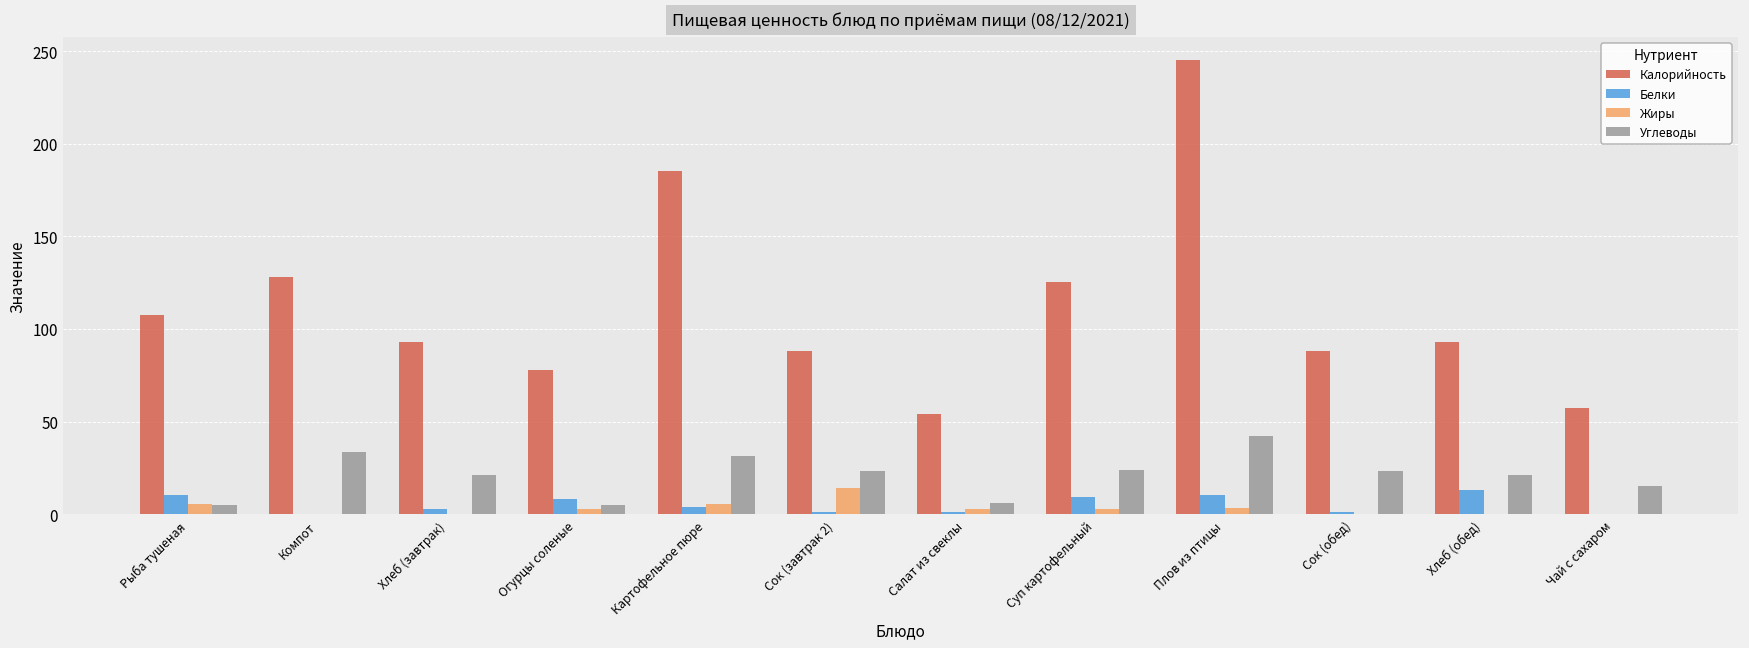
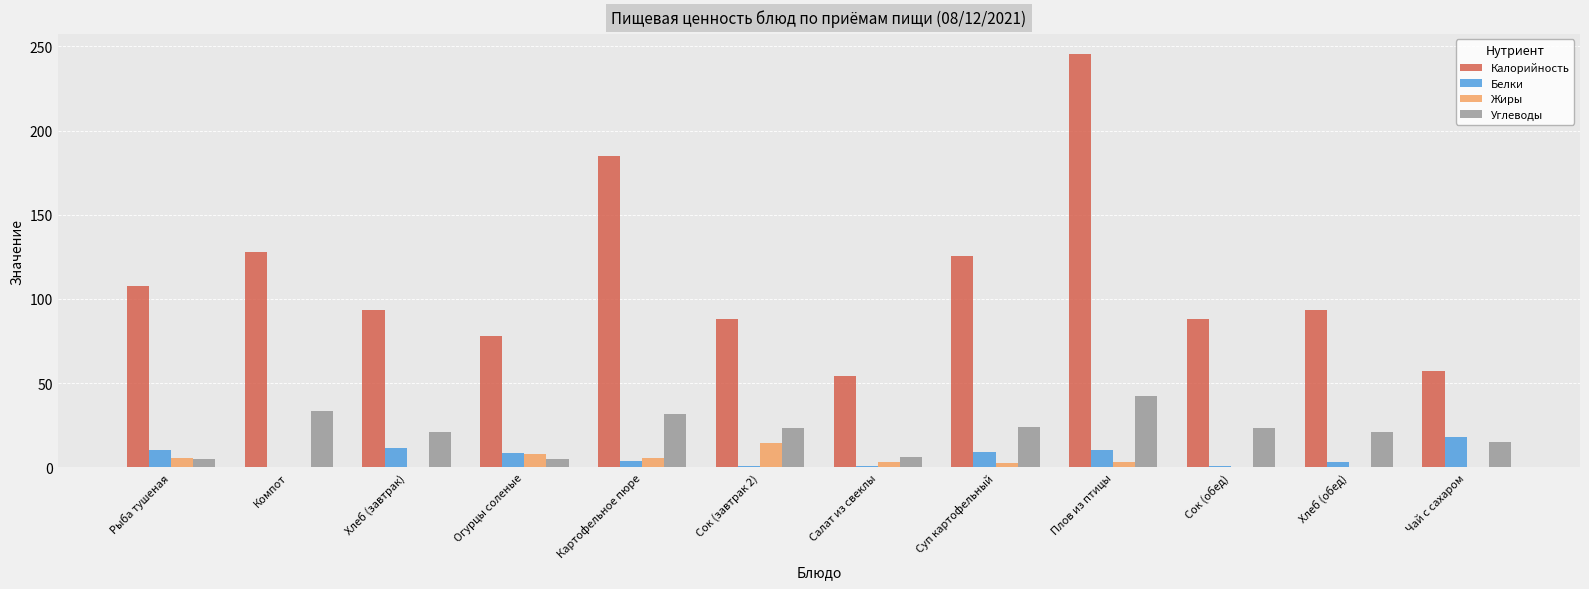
  {
    "Калорийность": {
      "Рыба тушеная": 107,
      "Компот": 128,
      "Хлеб (завтрак)": 93,
      "Огурцы соленые": 78,
      "Картофельное пюре": 185,
      "Сок (завтрак 2)": 88,
      "Салат из свеклы": 54,
      "Суп картофельный": 126,
      "Плов из птицы": 245,
      "Сок (обед)": 88,
      "Хлеб (обед)": 93,
      "Чай с сахаром": 57
    },
    "Белки": {
      "Рыба тушеная": 10,
-     "Хлеб (завтрак)": 3,
+     "Хлеб (завтрак)": 12,
      "Огурцы соленые": 8,
      "Картофельное пюре": 4,
      "Суп картофельный": 9,
      "Плов из птицы": 10,
-     "Хлеб (обед)": 13,
-     "Чай с сахаром": 0
+     "Хлеб (обед)": 3,
+     "Чай с сахаром": 18
    },
    "Жиры": {
      "Рыба тушеная": 5,
      "Компот": 0,
-     "Огурцы соленые": 3,
+     "Огурцы соленые": 8,
      "Картофельное пюре": 5,
      "Сок (завтрак 2)": 14,
      "Салат из свеклы": 3,
      "Суп картофельный": 3,
      "Плов из птицы": 3,
      "Сок (обед)": 0
    },
    "Углеводы": {
      "Рыба тушеная": 5,
      "Компот": 34,
      "Хлеб (завтрак)": 21,
      "Огурцы соленые": 5,
      "Картофельное пюре": 32,
      "Сок (завтрак 2)": 23,
      "Салат из свеклы": 6,
      "Суп картофельный": 24,
      "Плов из птицы": 42,
      "Сок (обед)": 23,
      "Хлеб (обед)": 21,
      "Чай с сахаром": 15
    }
  }
